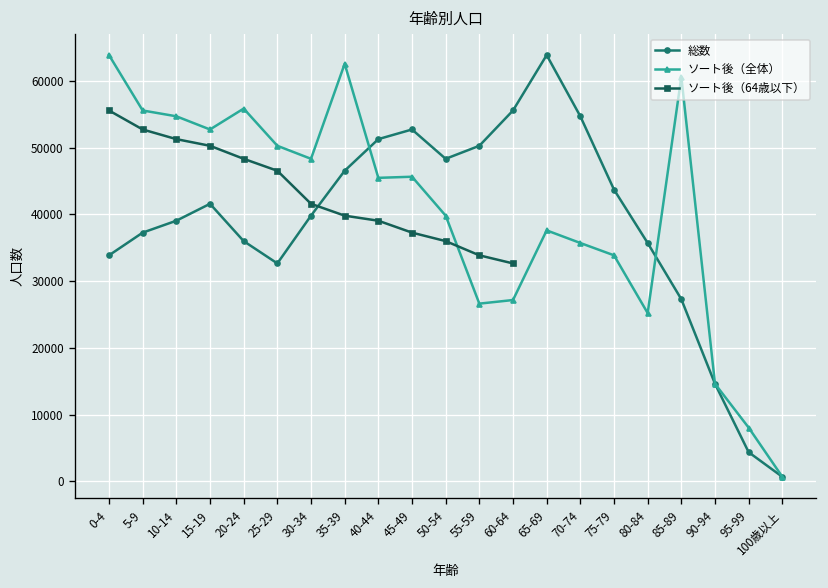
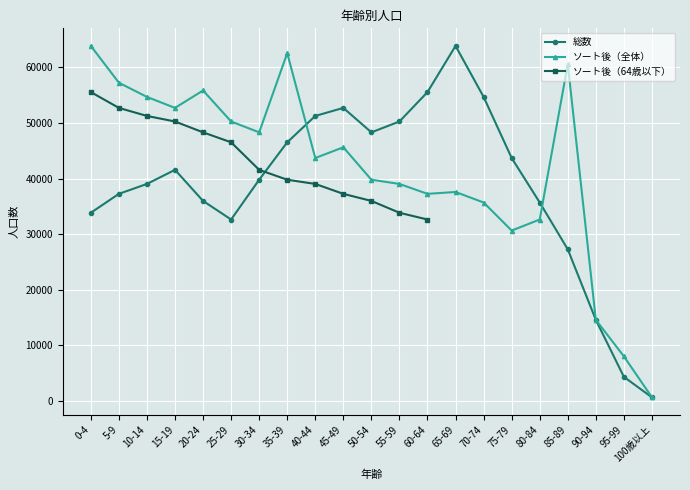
  {
    "ソート後（全体）": {
      "0-4": 64000,
-     "5-9": 56000,
+     "5-9": 57000,
      "10-14": 55000,
      "15-19": 53000,
      "20-24": 56000,
      "25-29": 50000,
      "30-34": 48000,
      "35-39": 63000,
-     "40-44": 45000,
+     "40-44": 44000,
      "45-49": 46000,
      "50-54": 40000,
-     "55-59": 27000,
-     "60-64": 27000,
+     "55-59": 39000,
+     "60-64": 37000,
      "65-69": 38000,
      "70-74": 36000,
-     "75-79": 34000,
-     "80-84": 25000,
+     "75-79": 31000,
+     "80-84": 33000,
      "95-99": 8000
    }
  }
